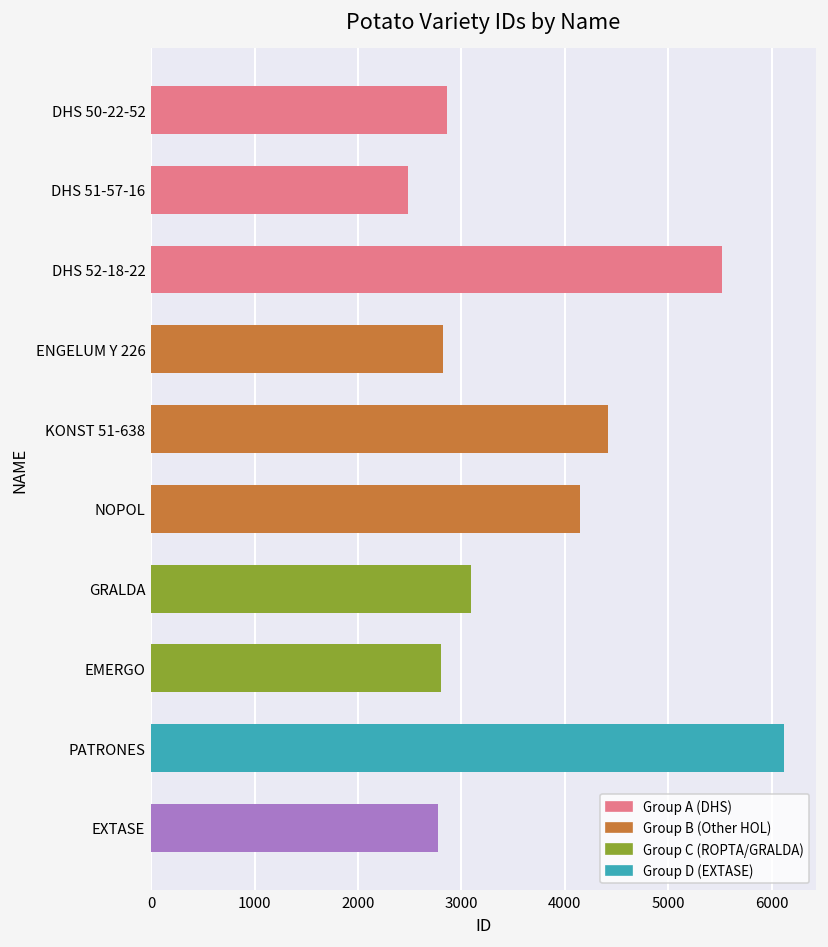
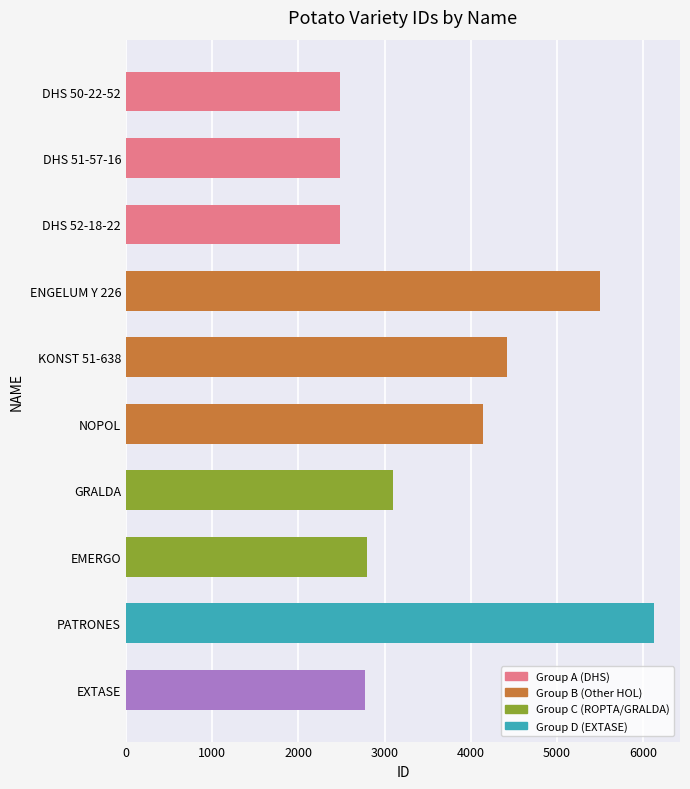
  {
-   "DHS 50-22-52": 2900,
+   "DHS 50-22-52": 2500,
    "DHS 51-57-16": 2500,
-   "DHS 52-18-22": 5500,
-   "ENGELUM Y 226": 2800,
+   "DHS 52-18-22": 2500,
+   "ENGELUM Y 226": 5500,
    "KONST 51-638": 4400,
    "NOPOL": 4100,
    "GRALDA": 3100,
    "EMERGO": 2800,
    "PATRONES": 6100,
    "EXTASE": 2800
  }
